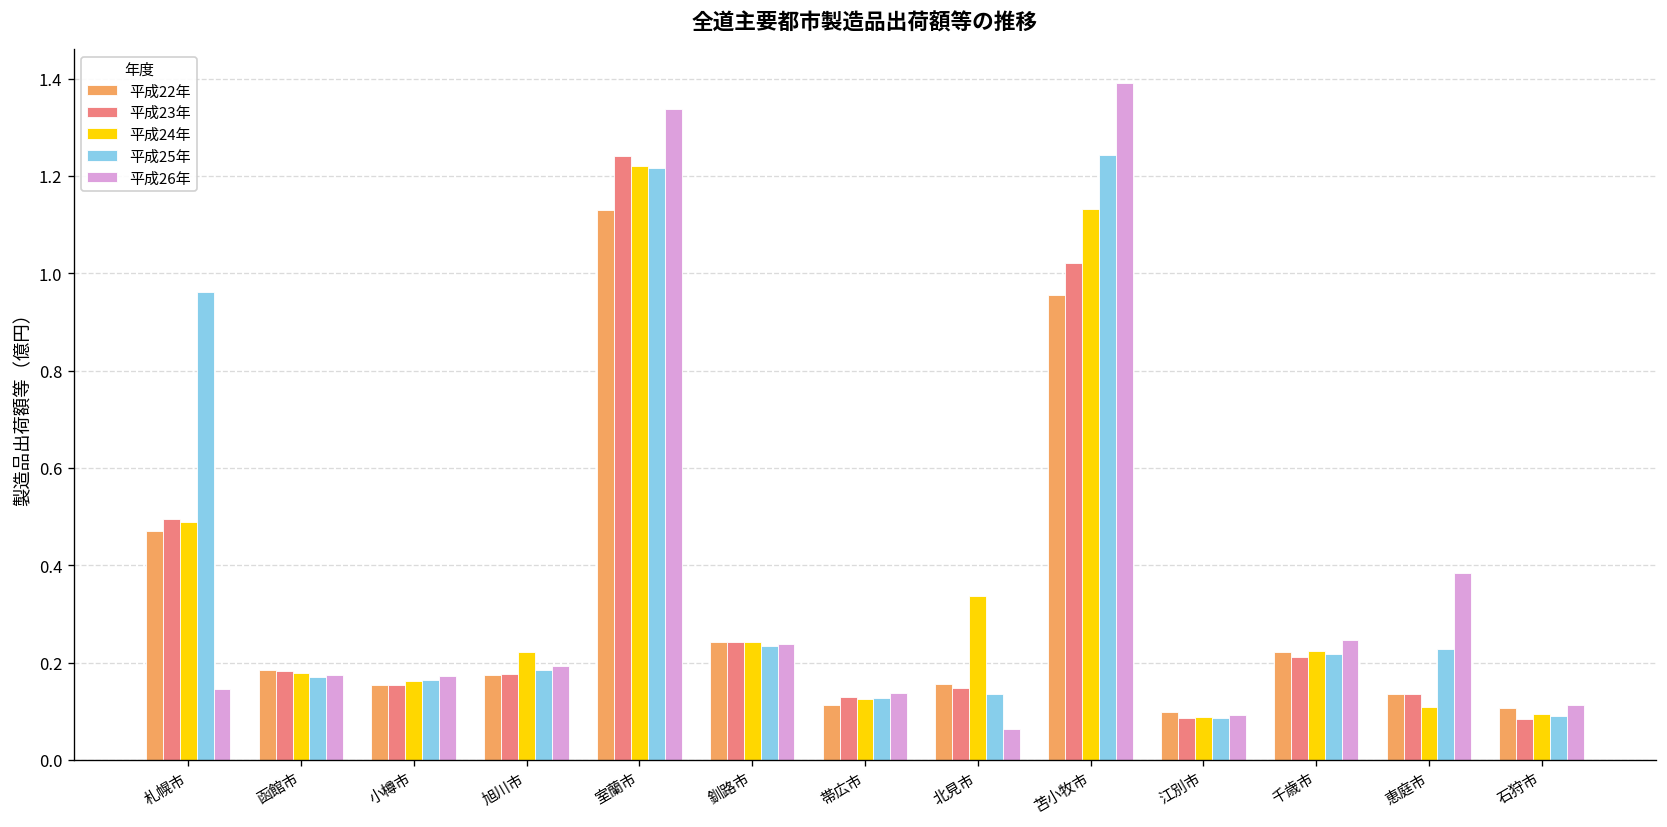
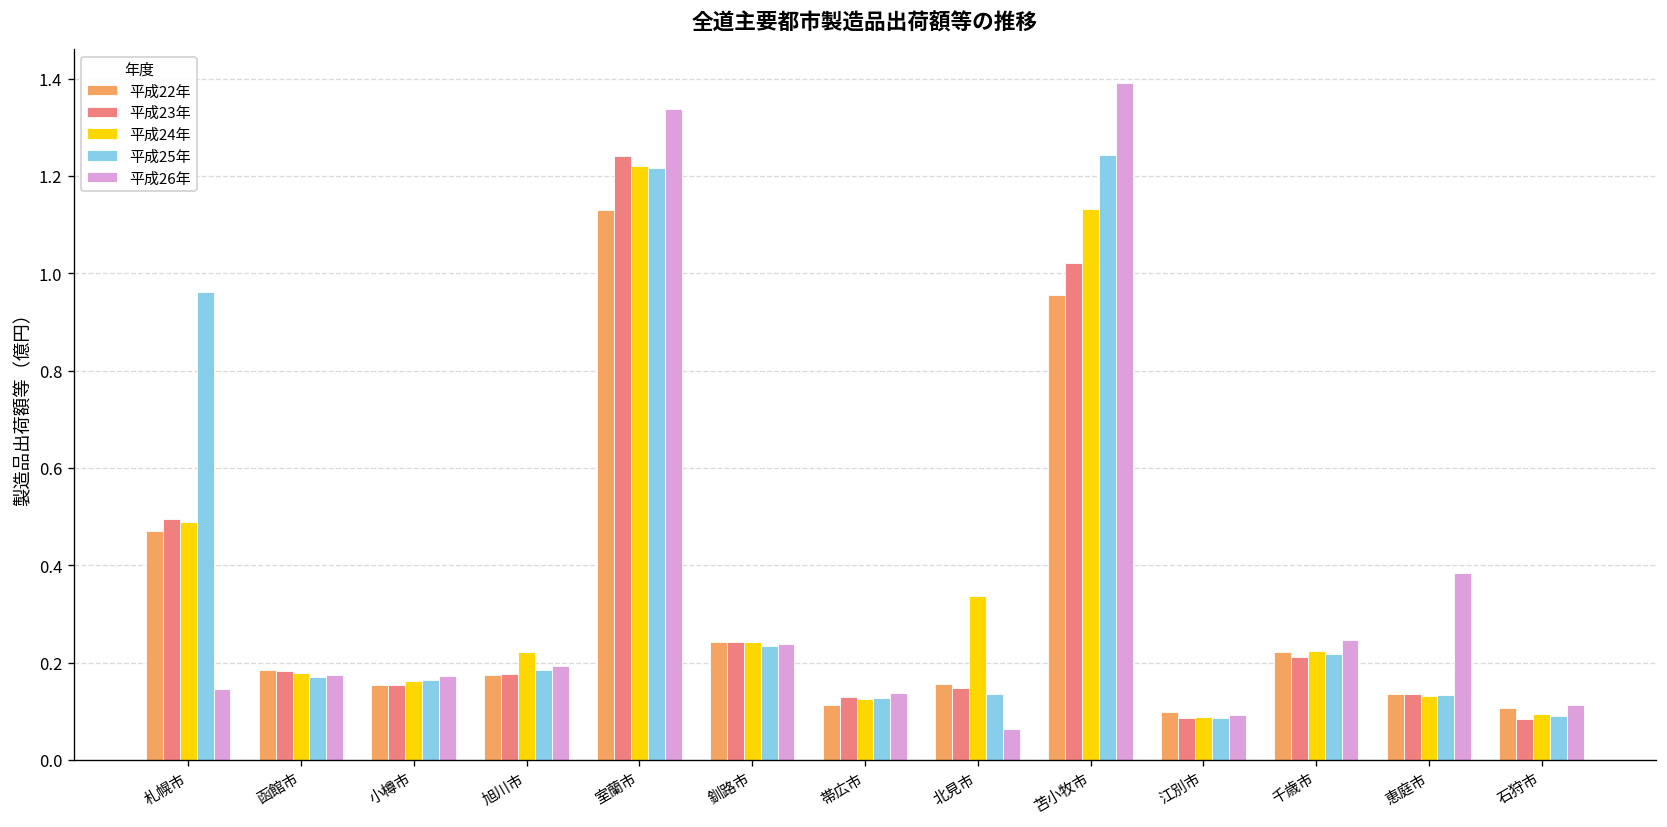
  {
    "平成24年": {
      "札幌市": 0.49,
      "函館市": 0.18,
      "小樽市": 0.16,
      "旭川市": 0.22,
      "室蘭市": 1.22,
      "釧路市": 0.24,
      "帯広市": 0.12,
      "北見市": 0.34,
      "苫小牧市": 1.13,
      "江別市": 0.09,
      "千歳市": 0.22,
-     "恵庭市": 0.11,
+     "恵庭市": 0.13,
      "石狩市": 0.09
    },
    "平成25年": {
      "札幌市": 0.96,
      "函館市": 0.17,
      "小樽市": 0.16,
      "旭川市": 0.18,
      "室蘭市": 1.22,
      "釧路市": 0.23,
      "帯広市": 0.13,
      "北見市": 0.14,
      "苫小牧市": 1.24,
      "江別市": 0.09,
      "千歳市": 0.22,
-     "恵庭市": 0.23,
+     "恵庭市": 0.13,
      "石狩市": 0.09
    },
    "平成26年": {
      "札幌市": 0.15,
      "函館市": 0.17,
      "小樽市": 0.17,
      "旭川市": 0.19,
      "室蘭市": 1.34,
      "釧路市": 0.24,
      "帯広市": 0.14,
      "北見市": 0.06,
      "苫小牧市": 1.39,
      "江別市": 0.09,
      "千歳市": 0.25,
      "恵庭市": 0.38,
      "石狩市": 0.11
    }
  }
